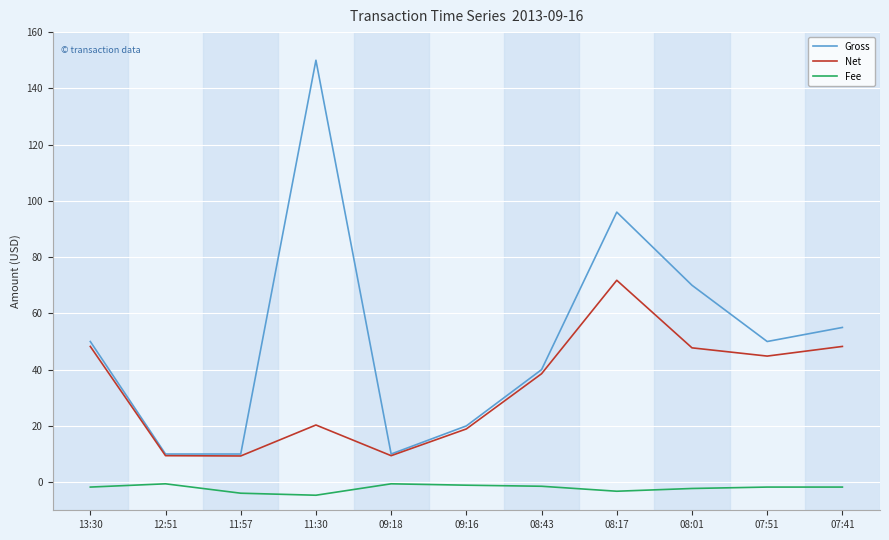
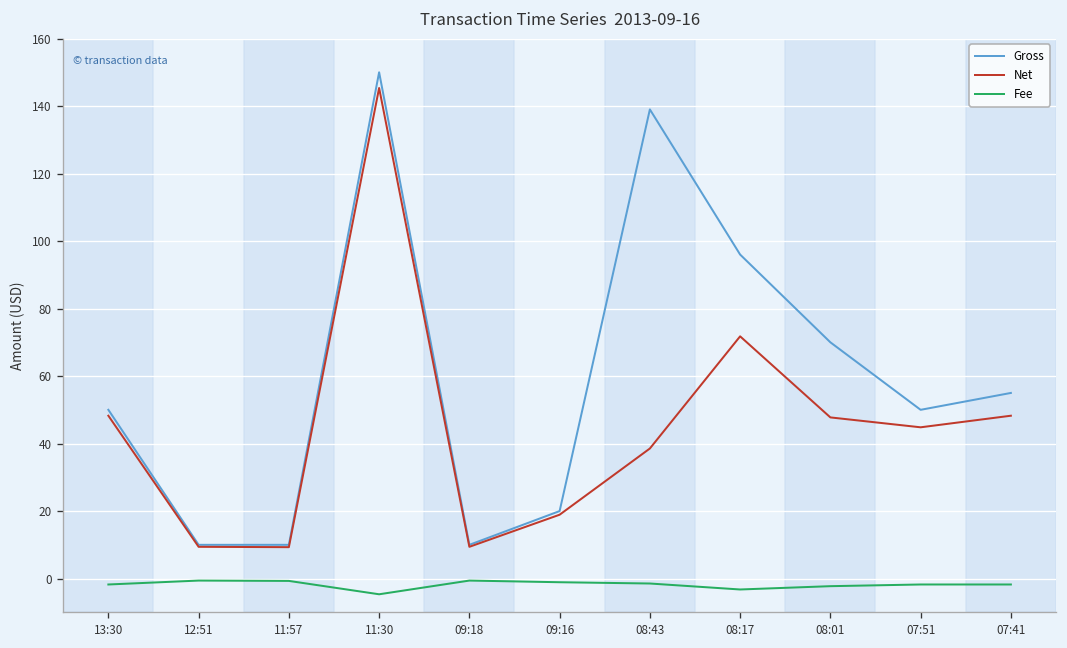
  {
    "Gross": {
      "13:30": 50,
      "11:30": 150,
      "09:16": 20,
-     "08:43": 40,
+     "08:43": 139,
      "08:17": 96,
      "08:01": 70,
      "07:51": 50,
      "07:41": 55
    },
    "Net": {
      "13:30": 48,
-     "11:30": 20,
+     "11:30": 145,
      "09:16": 19,
      "08:43": 39,
      "08:17": 72,
      "08:01": 48,
      "07:51": 45,
      "07:41": 48
    },
    "Fee": {
      "13:30": -2,
      "12:51": -1,
-     "11:57": -4,
+     "11:57": -1,
      "11:30": -5,
      "09:18": -1,
      "09:16": -1,
      "08:43": -1,
      "08:17": -3,
      "08:01": -2,
      "07:51": -2,
      "07:41": -2
    }
  }
